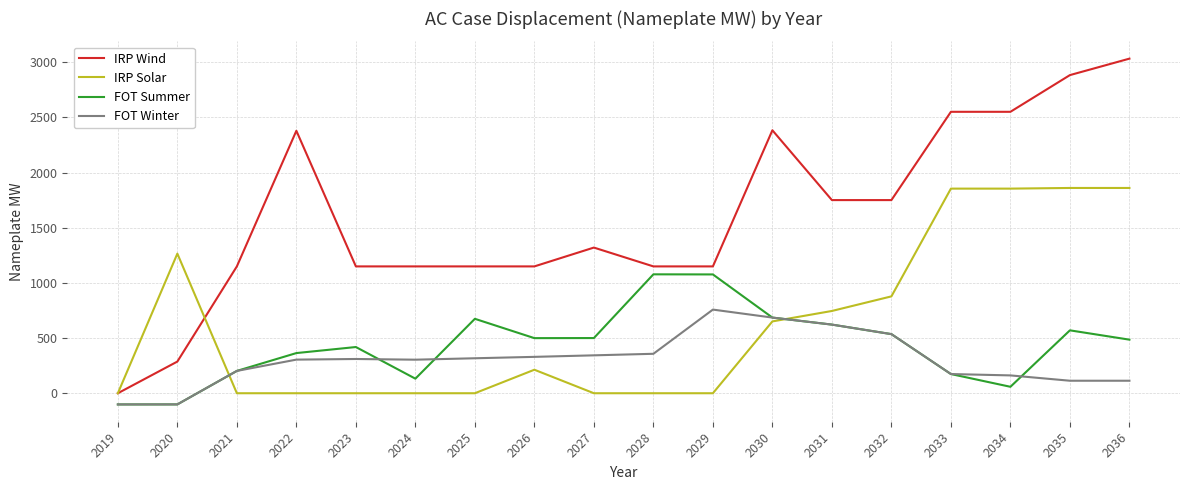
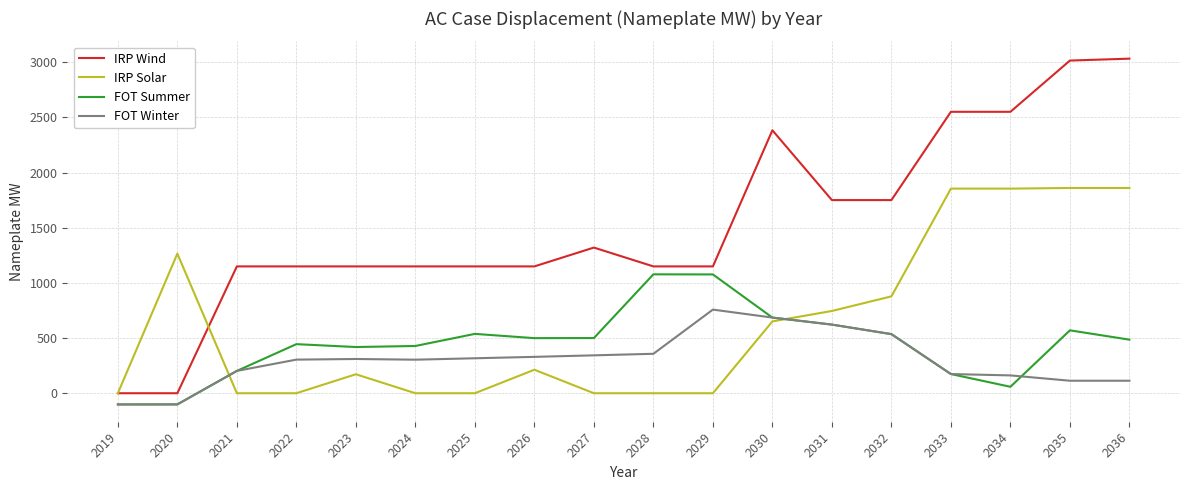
  {
    "IRP Wind": {
-     "2020": 290,
+     "2020": 0,
      "2021": 1150,
-     "2022": 2380,
+     "2022": 1150,
      "2023": 1150,
      "2024": 1150,
      "2025": 1150,
      "2026": 1150,
      "2027": 1320,
      "2028": 1150,
      "2029": 1150,
      "2030": 2380,
      "2031": 1750,
      "2032": 1750,
      "2033": 2550,
      "2034": 2550,
-     "2035": 2880,
+     "2035": 3010,
      "2036": 3030
    },
    "IRP Solar": {
      "2020": 1270,
      "2021": 0,
      "2022": 0,
-     "2023": 0,
+     "2023": 170,
      "2024": 0,
      "2025": 0,
      "2026": 210,
      "2027": 0,
      "2028": 0,
      "2029": 0,
      "2030": 650,
      "2031": 750,
      "2032": 880,
      "2033": 1850,
      "2034": 1850,
      "2035": 1860,
      "2036": 1860
    },
    "FOT Summer": {
-     "2022": 360,
+     "2022": 440,
      "2023": 420,
-     "2024": 130,
-     "2025": 670,
+     "2024": 430,
+     "2025": 540,
      "2026": 500,
      "2027": 500,
      "2028": 1080,
      "2029": 1080,
      "2034": 60,
      "2035": 570,
      "2036": 490
    },
    "FOT Winter": {
      "2022": 300,
      "2023": 310,
      "2024": 300,
      "2025": 320,
      "2026": 330,
      "2027": 340,
      "2028": 360,
      "2029": 760,
      "2034": 160,
      "2035": 110,
      "2036": 110
    }
  }
